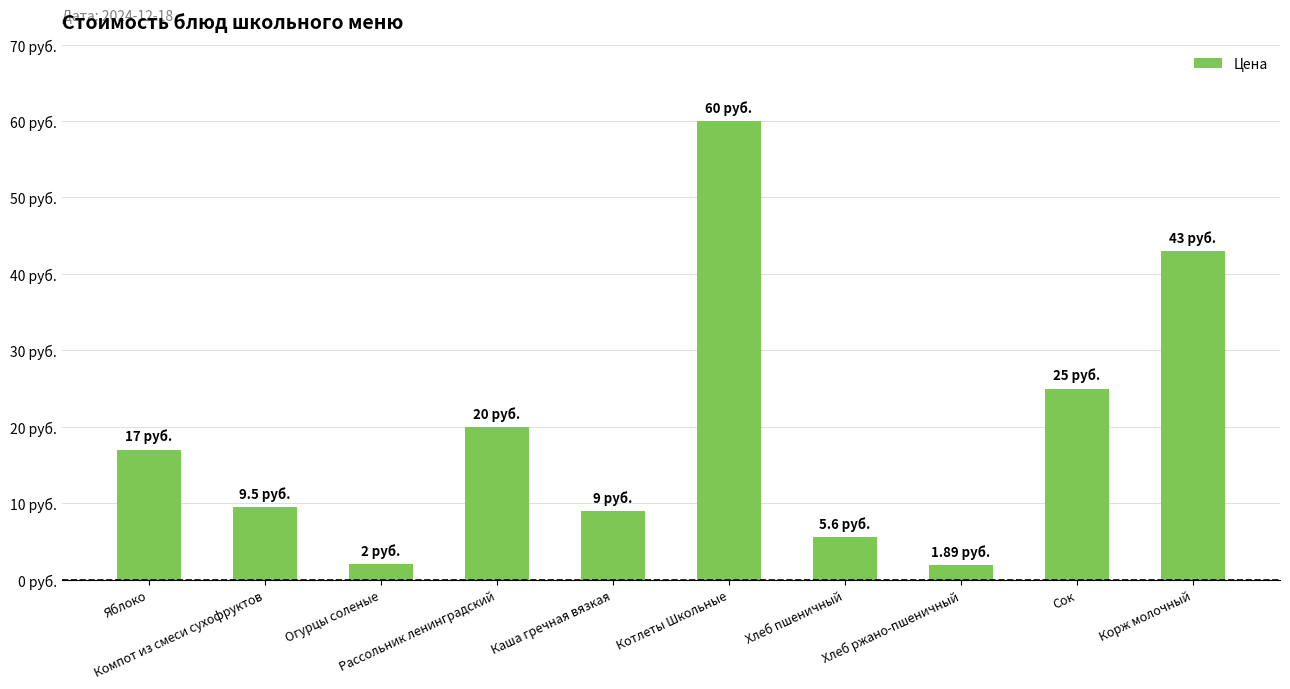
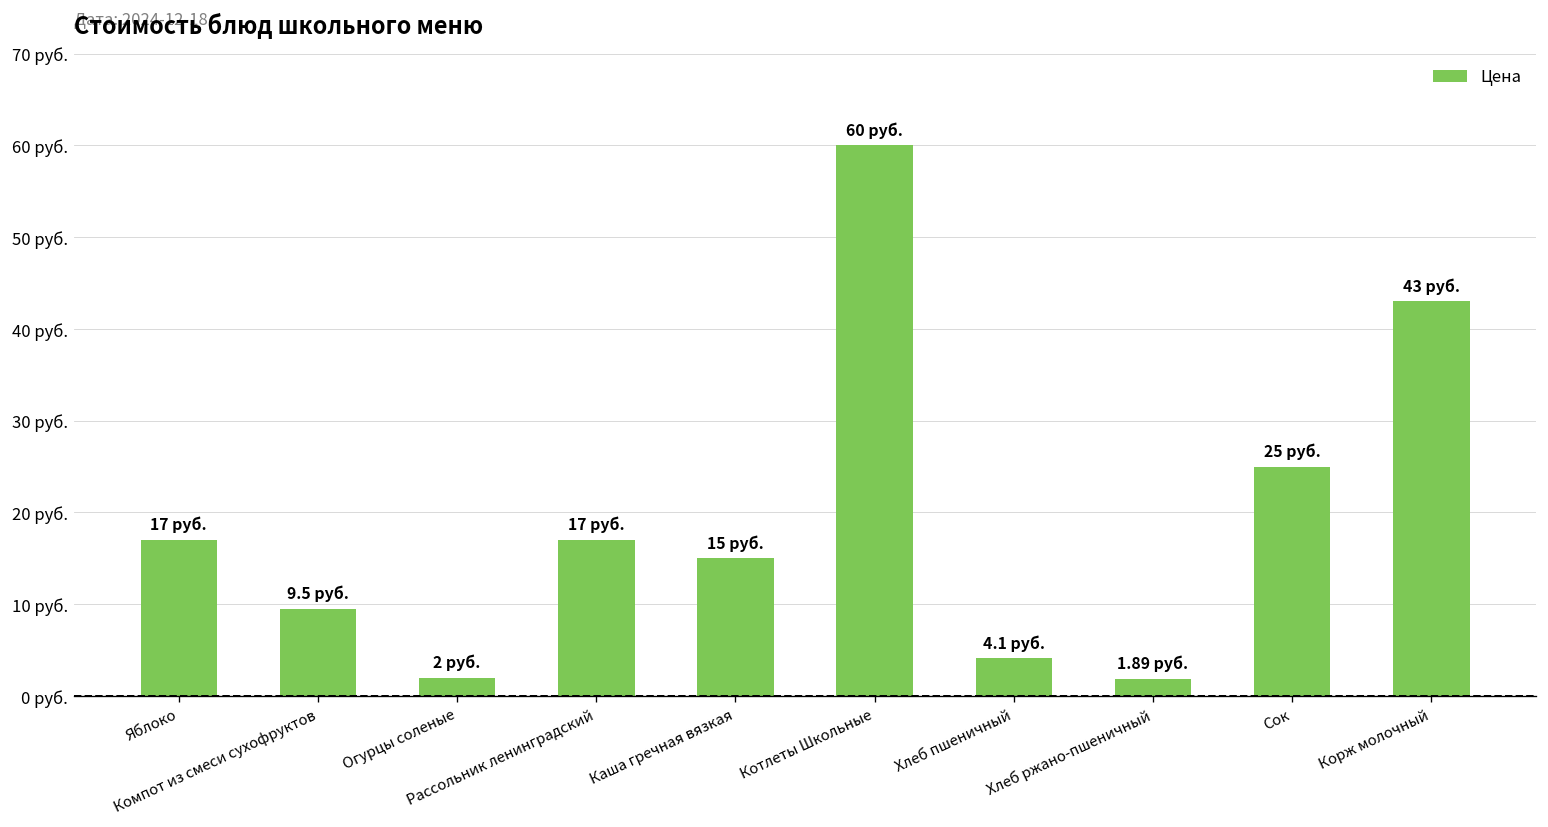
  {
    "Яблоко": 17,
    "Компот из смеси сухофруктов": 9.5,
    "Огурцы соленые": 2,
-   "Рассольник ленинградский": 20,
-   "Каша гречная вязкая": 9,
+   "Рассольник ленинградский": 17,
+   "Каша гречная вязкая": 15,
    "Котлеты Школьные": 60,
-   "Хлеб пшеничный": 5.6,
+   "Хлеб пшеничный": 4.1,
    "Хлеб ржано-пшеничный": 1.89,
    "Сок": 25,
    "Корж молочный": 43
  }
